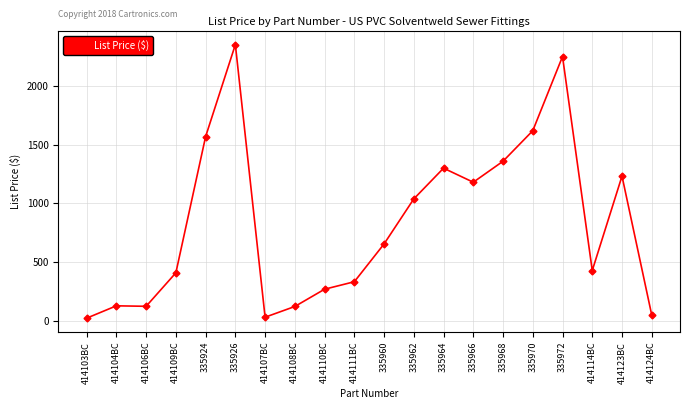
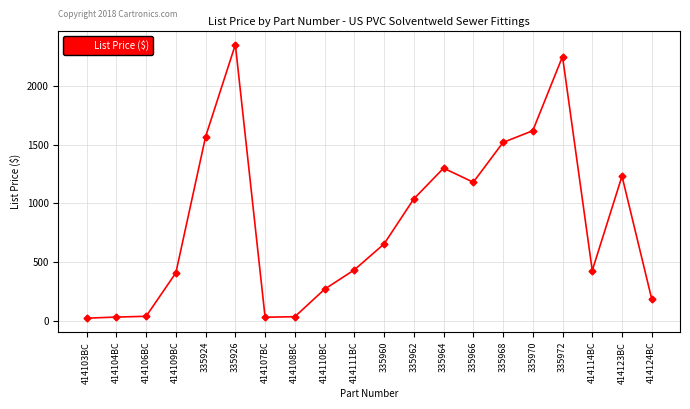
  {
    "414103BC": 20,
-   "414104BC": 130,
-   "414106BC": 120,
+   "414104BC": 30,
+   "414106BC": 40,
    "414109BC": 410,
    "335924": 1570,
    "335926": 2350,
    "414107BC": 30,
-   "414108BC": 120,
+   "414108BC": 30,
    "414110BC": 270,
-   "414111BC": 330,
+   "414111BC": 430,
    "335960": 650,
    "335962": 1040,
    "335964": 1300,
    "335966": 1180,
-   "335968": 1360,
+   "335968": 1520,
    "335970": 1620,
    "335972": 2250,
    "414114BC": 430,
    "414123BC": 1230,
-   "414124BC": 50
+   "414124BC": 180
  }
